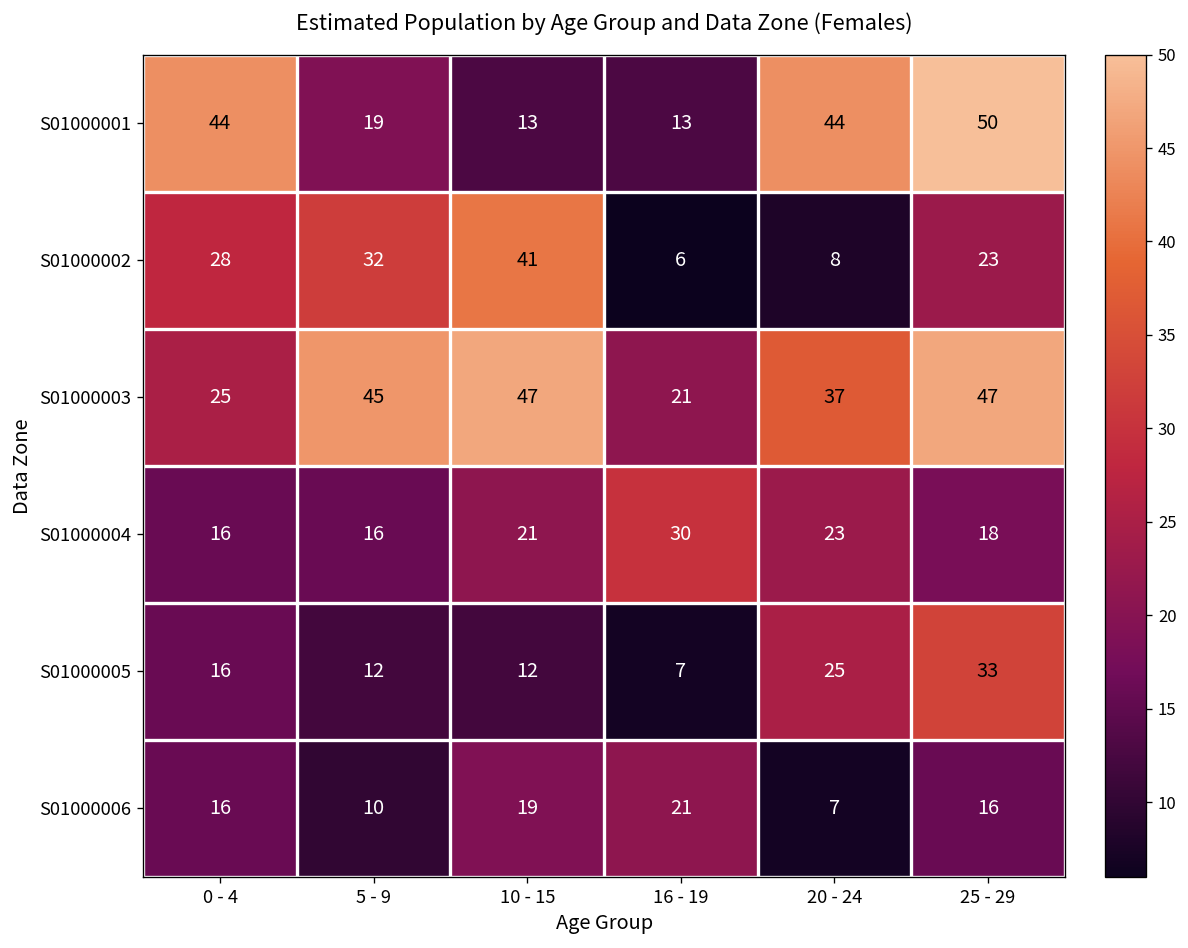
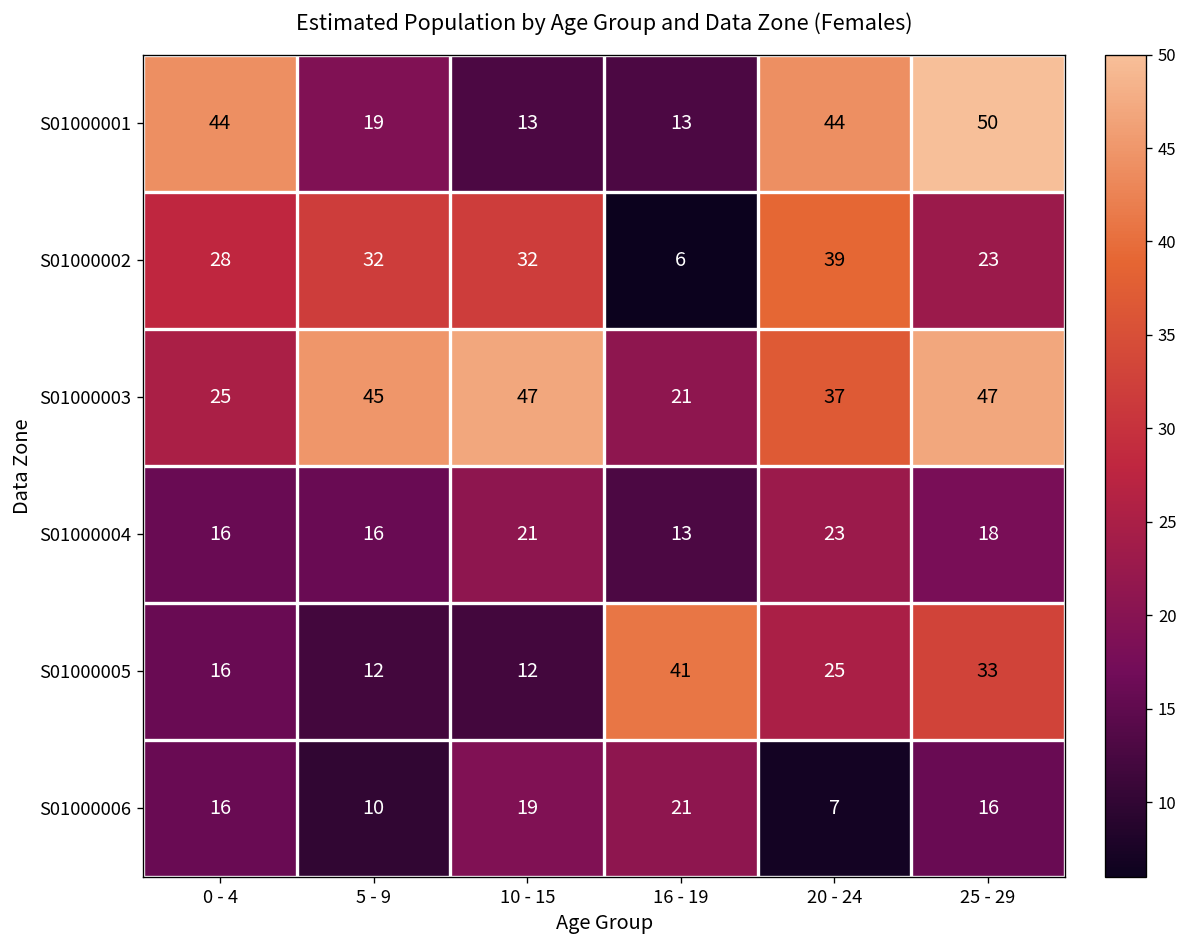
  {
    "S01000001": {
      "0 - 4": 44,
      "5 - 9": 19,
      "10 - 15": 13,
      "16 - 19": 13,
      "20 - 24": 44,
      "25 - 29": 50
    },
    "S01000002": {
      "0 - 4": 28,
      "5 - 9": 32,
-     "10 - 15": 41,
+     "10 - 15": 32,
      "16 - 19": 6,
-     "20 - 24": 8,
+     "20 - 24": 39,
      "25 - 29": 23
    },
    "S01000003": {
      "0 - 4": 25,
      "5 - 9": 45,
      "10 - 15": 47,
      "16 - 19": 21,
      "20 - 24": 37,
      "25 - 29": 47
    },
    "S01000004": {
      "0 - 4": 16,
      "5 - 9": 16,
      "10 - 15": 21,
-     "16 - 19": 30,
+     "16 - 19": 13,
      "20 - 24": 23,
      "25 - 29": 18
    },
    "S01000005": {
      "0 - 4": 16,
      "5 - 9": 12,
      "10 - 15": 12,
-     "16 - 19": 7,
+     "16 - 19": 41,
      "20 - 24": 25,
      "25 - 29": 33
    },
    "S01000006": {
      "0 - 4": 16,
      "5 - 9": 10,
      "10 - 15": 19,
      "16 - 19": 21,
      "20 - 24": 7,
      "25 - 29": 16
    }
  }
